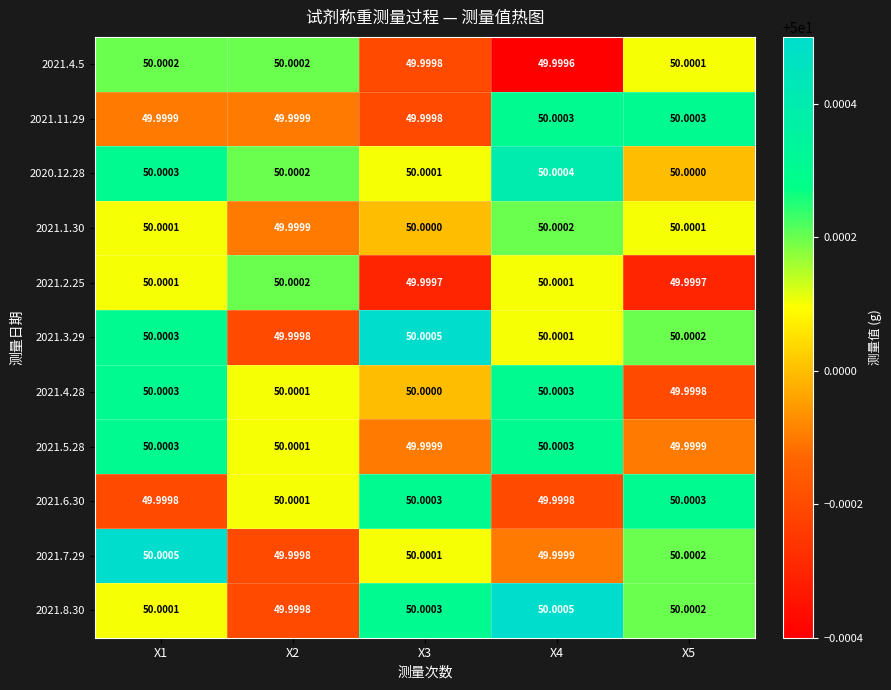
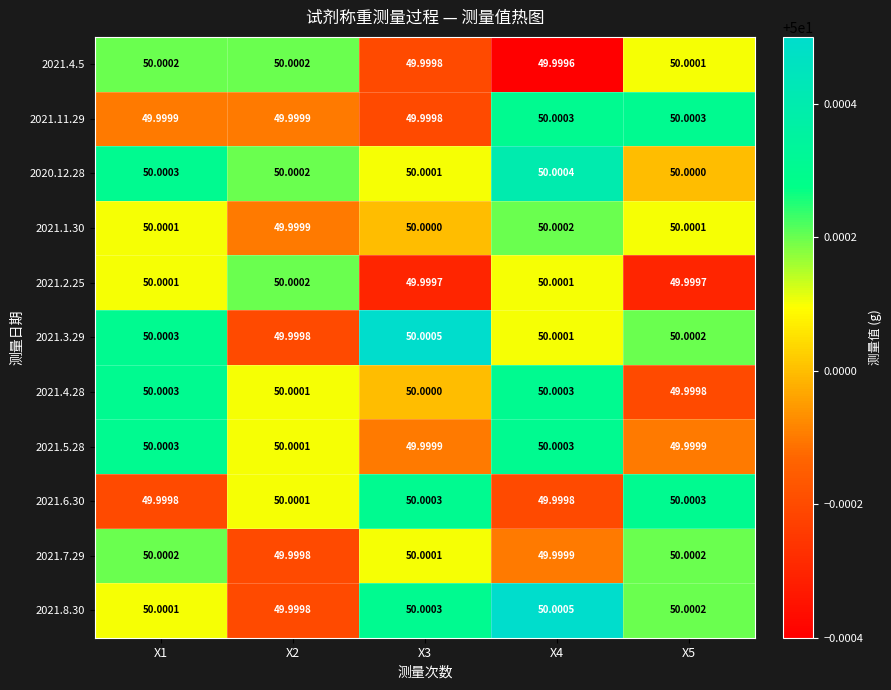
  {
    "2021.4.5": {
      "X1": 50.0002,
      "X2": 50.0002,
      "X3": 49.9998,
      "X4": 49.9996,
      "X5": 50.0001
    },
    "2021.11.29": {
      "X1": 49.9999,
      "X2": 49.9999,
      "X3": 49.9998,
      "X4": 50.0003,
      "X5": 50.0003
    },
    "2020.12.28": {
      "X1": 50.0003,
      "X2": 50.0002,
      "X3": 50.0001,
      "X4": 50.0004,
      "X5": 50.0000
    },
    "2021.1.30": {
      "X1": 50.0001,
      "X2": 49.9999,
      "X3": 50.0000,
      "X4": 50.0002,
      "X5": 50.0001
    },
    "2021.2.25": {
      "X1": 50.0001,
      "X2": 50.0002,
      "X3": 49.9997,
      "X4": 50.0001,
      "X5": 49.9997
    },
    "2021.3.29": {
      "X1": 50.0003,
      "X2": 49.9998,
      "X3": 50.0005,
      "X4": 50.0001,
      "X5": 50.0002
    },
    "2021.4.28": {
      "X1": 50.0003,
      "X2": 50.0001,
      "X3": 50.0000,
      "X4": 50.0003,
      "X5": 49.9998
    },
    "2021.5.28": {
      "X1": 50.0003,
      "X2": 50.0001,
      "X3": 49.9999,
      "X4": 50.0003,
      "X5": 49.9999
    },
    "2021.6.30": {
      "X1": 49.9998,
      "X2": 50.0001,
      "X3": 50.0003,
      "X4": 49.9998,
      "X5": 50.0003
    },
    "2021.7.29": {
-     "X1": 50.0005,
+     "X1": 50.0002,
      "X2": 49.9998,
      "X3": 50.0001,
      "X4": 49.9999,
      "X5": 50.0002
    },
    "2021.8.30": {
      "X1": 50.0001,
      "X2": 49.9998,
      "X3": 50.0003,
      "X4": 50.0005,
      "X5": 50.0002
    }
  }
